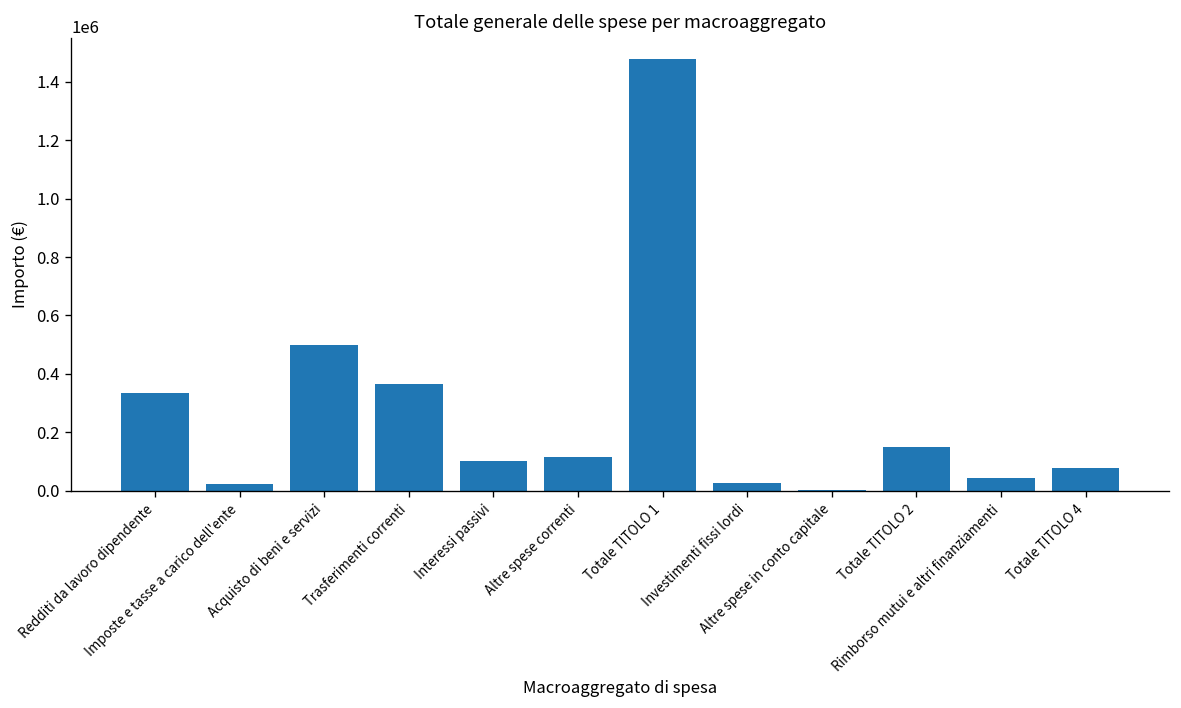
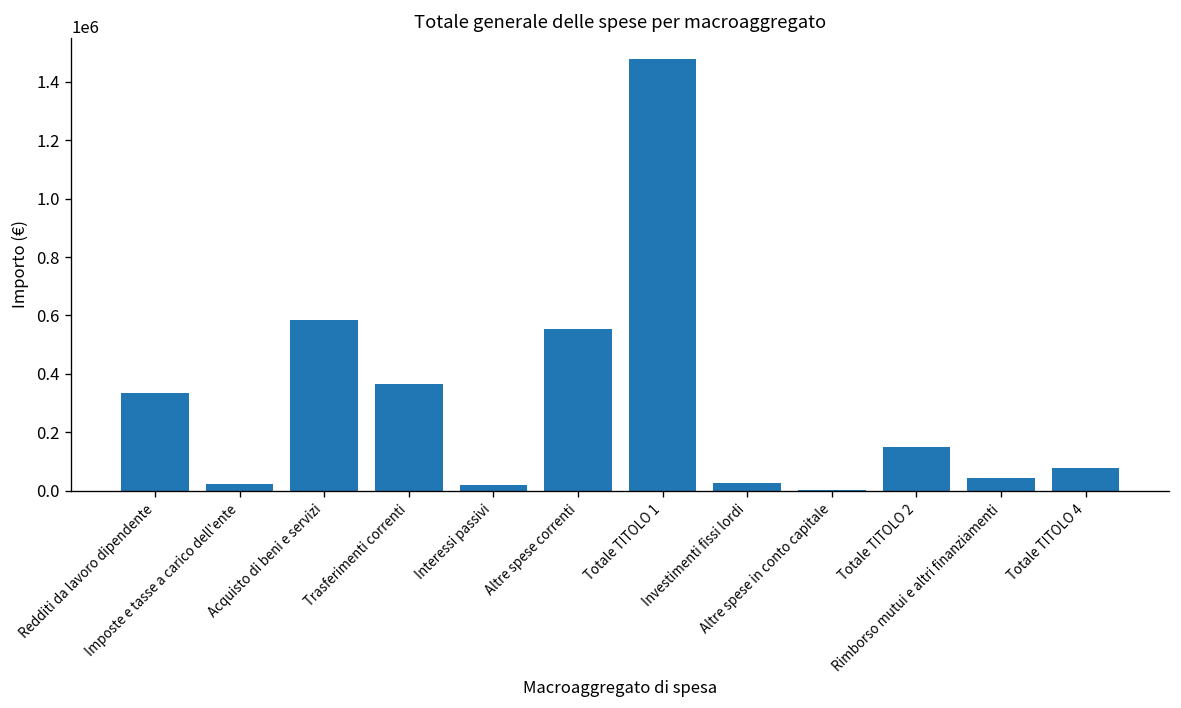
  {
    "Redditi da lavoro dipendente": 330000,
    "Imposte e tasse a carico dell'ente": 20000,
-   "Acquisto di beni e servizi": 500000,
+   "Acquisto di beni e servizi": 580000,
    "Trasferimenti correnti": 370000,
-   "Interessi passivi": 100000,
-   "Altre spese correnti": 110000,
+   "Interessi passivi": 20000,
+   "Altre spese correnti": 550000,
    "Totale TITOLO 1": 1480000,
    "Investimenti fissi lordi": 30000,
    "Totale TITOLO 2": 150000,
    "Rimborso mutui e altri finanziamenti": 40000,
    "Totale TITOLO 4": 80000
  }
